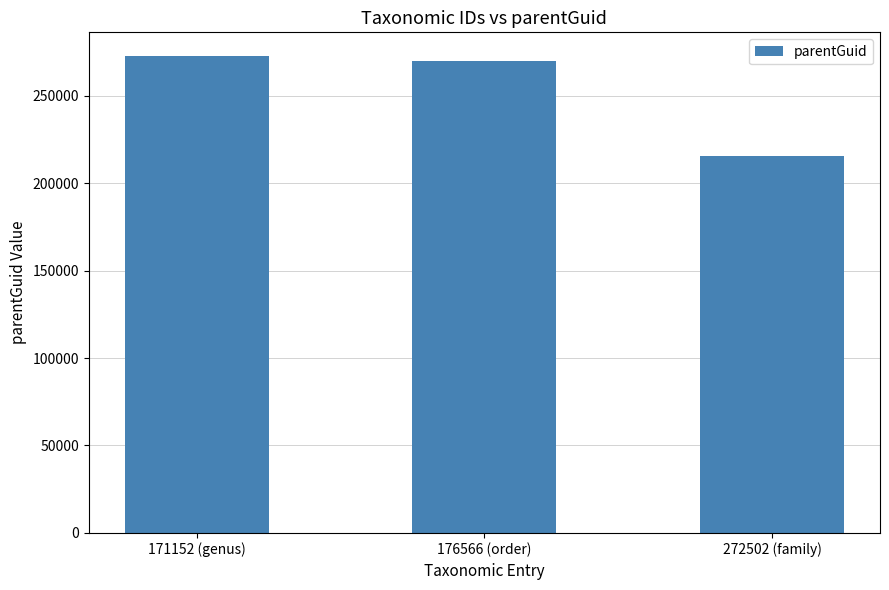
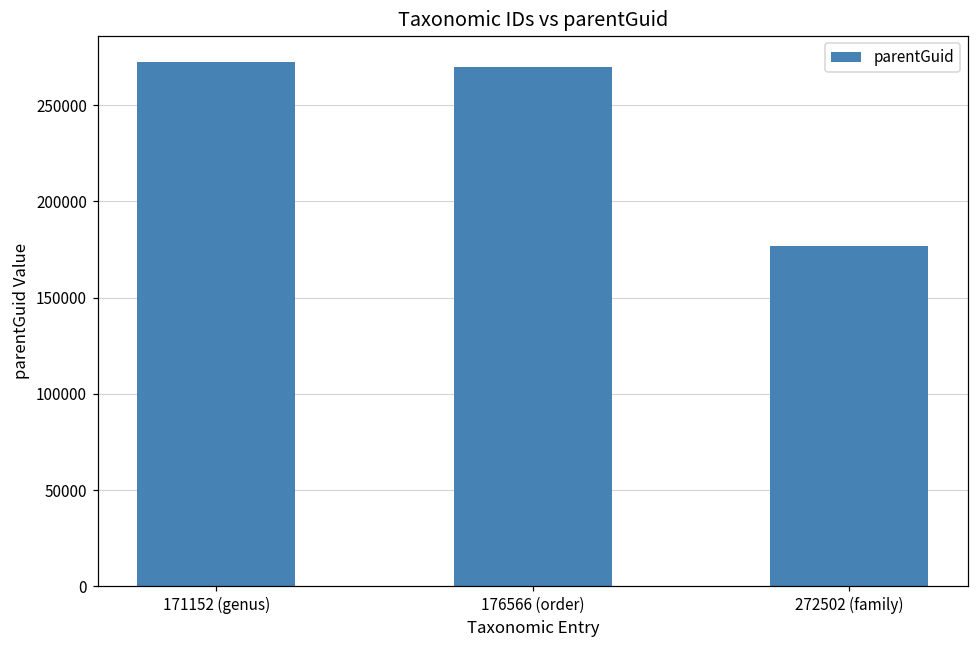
  {
    "171152 (genus)": 273000,
    "176566 (order)": 270000,
-   "272502 (family)": 216000
+   "272502 (family)": 177000
  }
